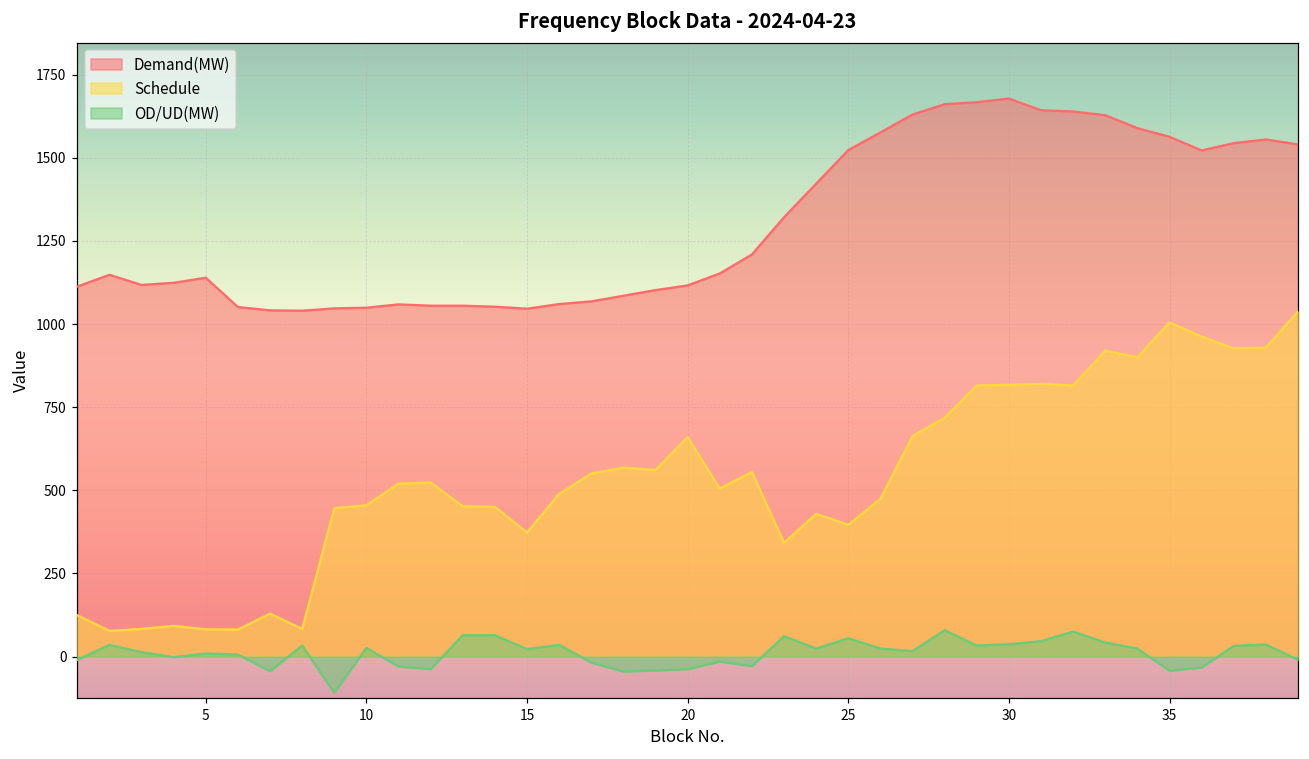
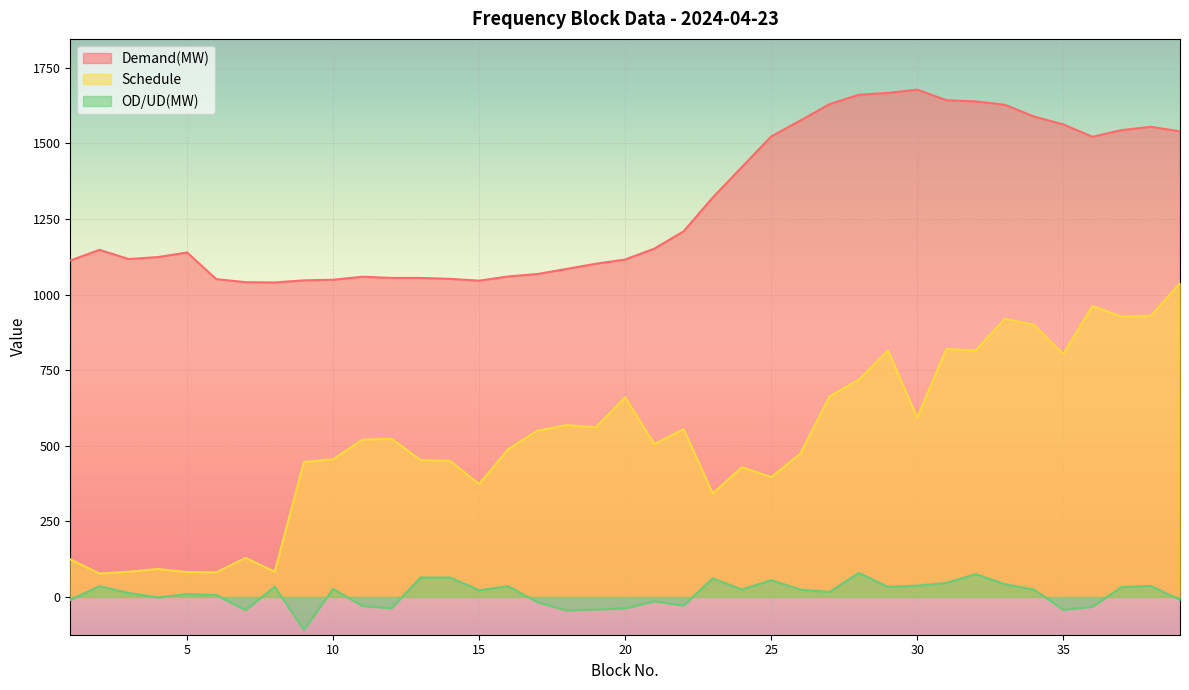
  {
    "Demand(MW)": {
      "5": 1140,
      "10": 1050,
      "15": 1050,
      "20": 1120,
      "25": 1520,
      "30": 1680,
      "35": 1560
    },
    "Schedule": {
      "5": 80,
      "10": 460,
      "15": 370,
      "20": 660,
      "25": 400,
-     "30": 820,
-     "35": 1010
+     "30": 590,
+     "35": 800
    }
  }
